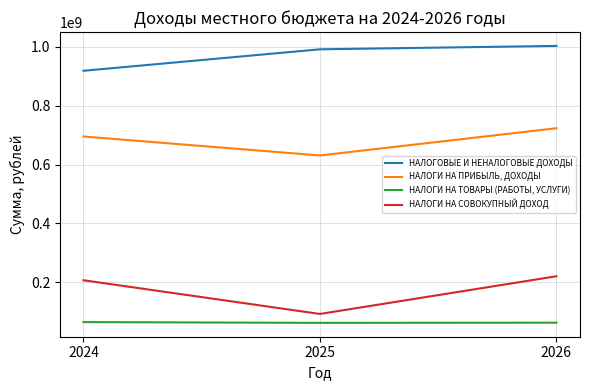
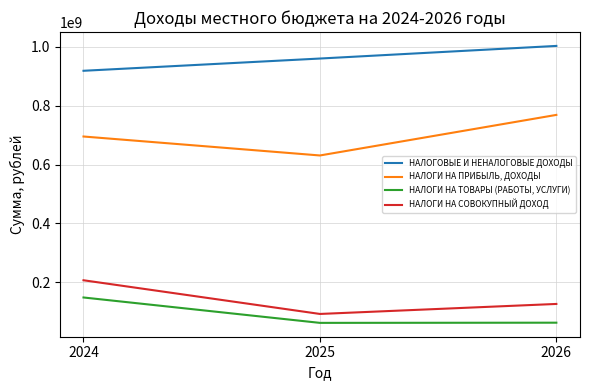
  {
    "НАЛОГОВЫЕ И НЕНАЛОГОВЫЕ ДОХОДЫ": {
      "2024": 920000000,
-     "2025": 990000000,
+     "2025": 960000000,
      "2026": 1000000000
    },
    "НАЛОГИ НА ПРИБЫЛЬ, ДОХОДЫ": {
      "2024": 700000000,
      "2025": 630000000,
-     "2026": 720000000
+     "2026": 770000000
    },
    "НАЛОГИ НА ТОВАРЫ (РАБОТЫ, УСЛУГИ)": {
-     "2024": 60000000,
+     "2024": 150000000,
      "2025": 60000000,
      "2026": 60000000
    },
    "НАЛОГИ НА СОВОКУПНЫЙ ДОХОД": {
      "2024": 210000000,
      "2025": 90000000,
-     "2026": 220000000
+     "2026": 130000000
    }
  }
